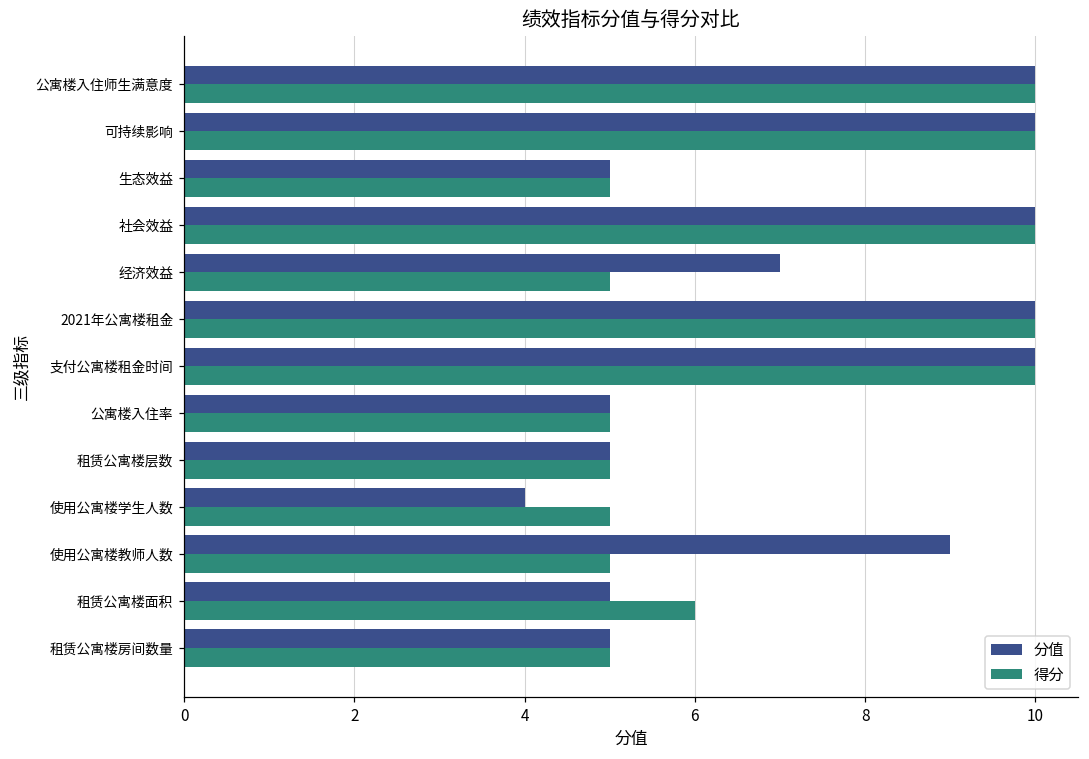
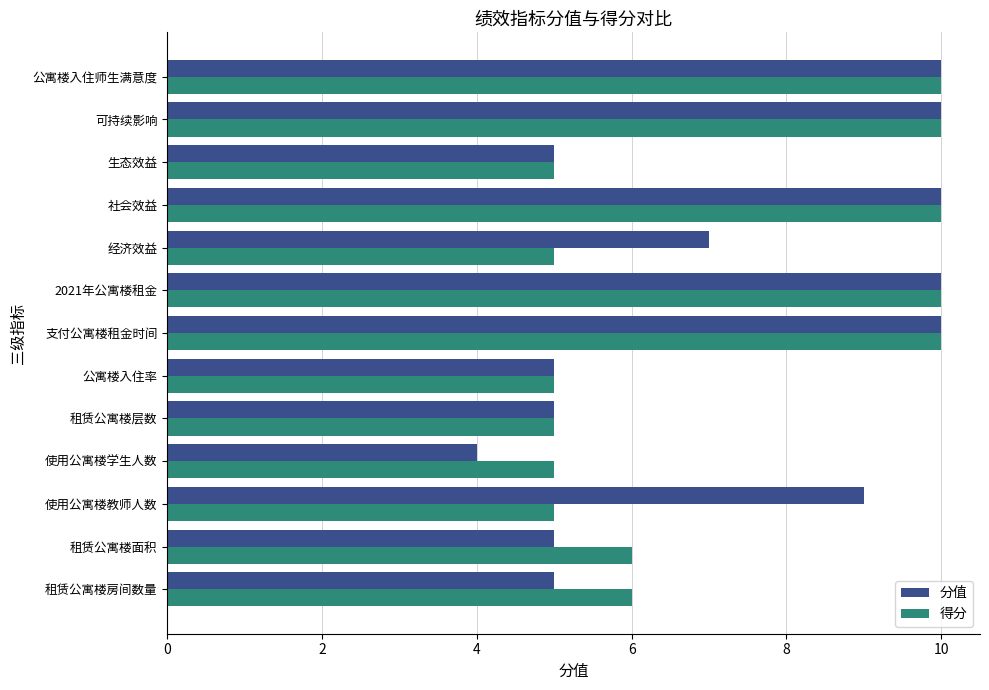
  {
    "分值": {
      "公寓楼入住师生满意度": 10,
      "可持续影响": 10,
      "生态效益": 5,
      "社会效益": 10,
      "经济效益": 7,
      "2021年公寓楼租金": 10,
      "支付公寓楼租金时间": 10,
      "公寓楼入住率": 5,
      "租赁公寓楼层数": 5,
      "使用公寓楼学生人数": 4,
      "使用公寓楼教师人数": 9,
      "租赁公寓楼面积": 5,
      "租赁公寓楼房间数量": 5
    },
    "得分": {
      "公寓楼入住师生满意度": 10,
      "可持续影响": 10,
      "生态效益": 5,
      "社会效益": 10,
      "经济效益": 5,
      "2021年公寓楼租金": 10,
      "支付公寓楼租金时间": 10,
      "公寓楼入住率": 5,
      "租赁公寓楼层数": 5,
      "使用公寓楼学生人数": 5,
      "使用公寓楼教师人数": 5,
      "租赁公寓楼面积": 6,
-     "租赁公寓楼房间数量": 5
+     "租赁公寓楼房间数量": 6
    }
  }
